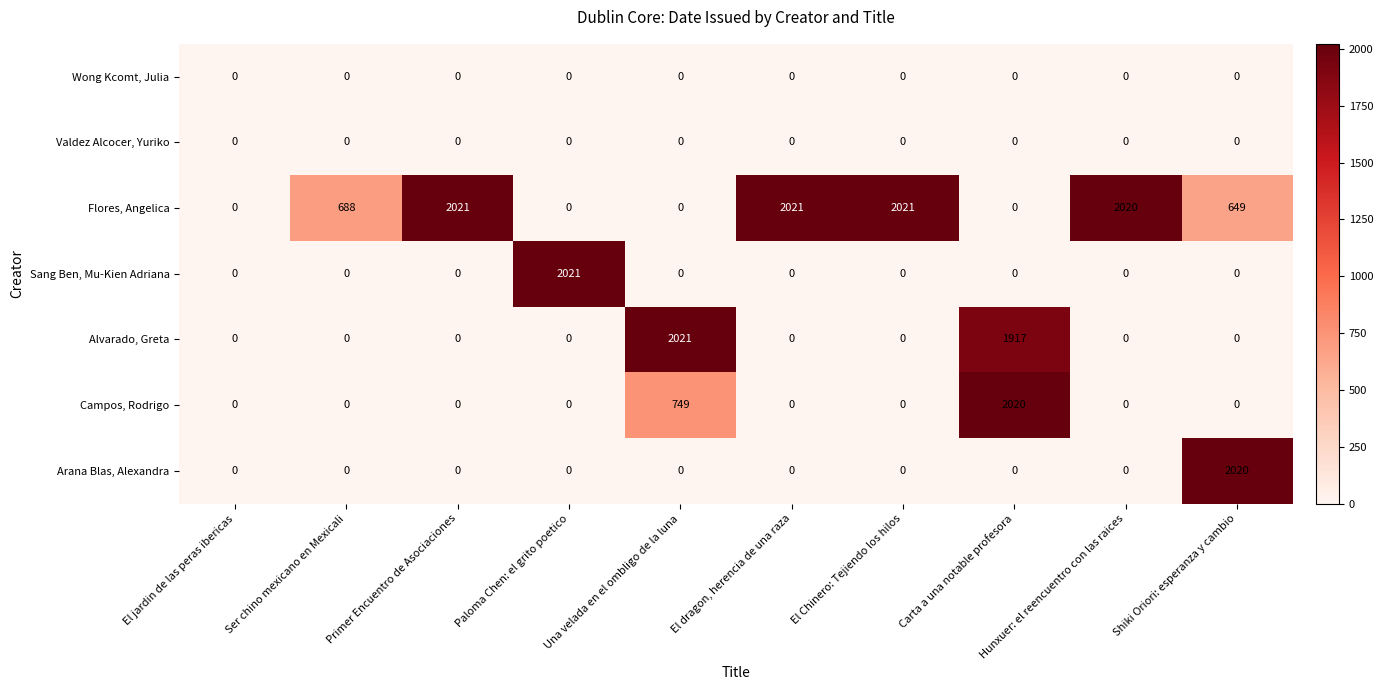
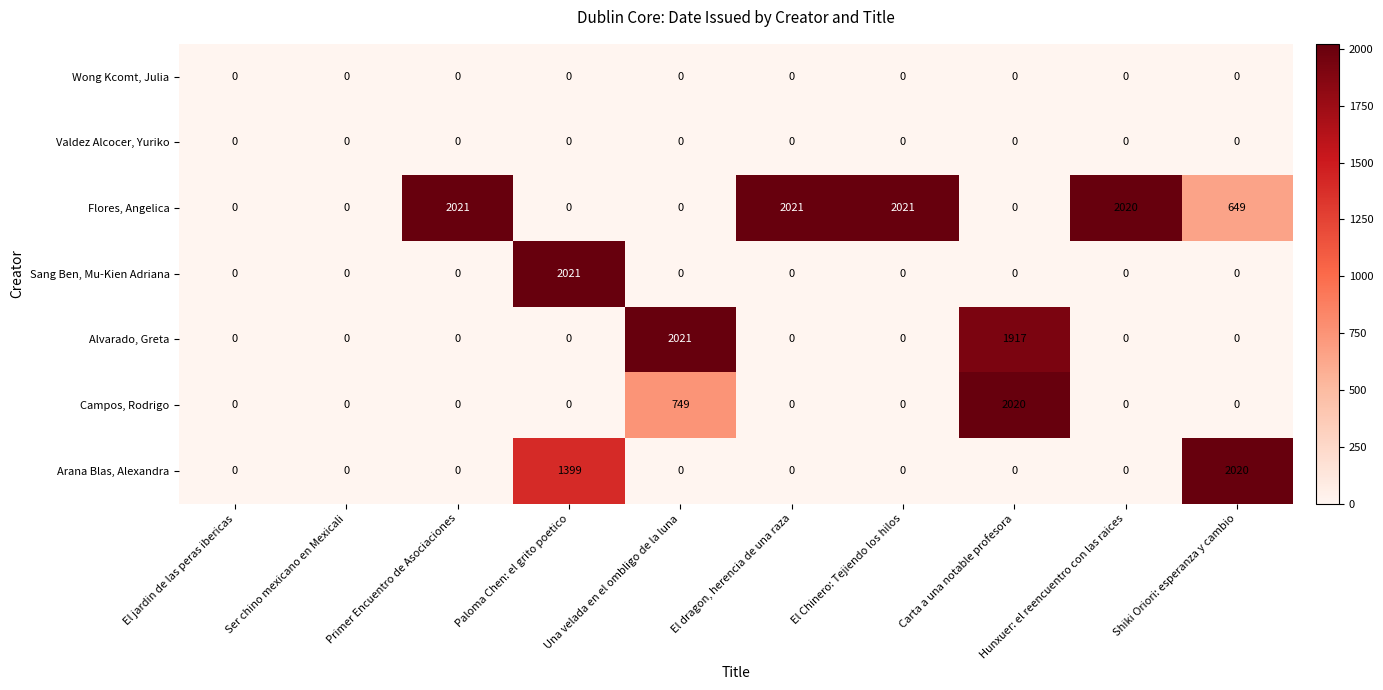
  {
    "Wong Kcomt, Julia": {
      "El jardin de las peras ibericas": 0,
      "Ser chino mexicano en Mexicali": 0,
      "Primer Encuentro de Asociaciones": 0,
      "Paloma Chen: el grito poetico": 0,
      "Una velada en el ombligo de la luna": 0,
      "El dragon, herencia de una raza": 0,
      "El Chinero: Tejiendo los hilos": 0,
      "Carta a una notable profesora": 0,
      "Hunxuer: el reencuentro con las raices": 0,
      "Shiki Oriori: esperanza y cambio": 0
    },
    "Valdez Alcocer, Yuriko": {
      "El jardin de las peras ibericas": 0,
      "Ser chino mexicano en Mexicali": 0,
      "Primer Encuentro de Asociaciones": 0,
      "Paloma Chen: el grito poetico": 0,
      "Una velada en el ombligo de la luna": 0,
      "El dragon, herencia de una raza": 0,
      "El Chinero: Tejiendo los hilos": 0,
      "Carta a una notable profesora": 0,
      "Hunxuer: el reencuentro con las raices": 0,
      "Shiki Oriori: esperanza y cambio": 0
    },
    "Flores, Angelica": {
      "El jardin de las peras ibericas": 0,
-     "Ser chino mexicano en Mexicali": 688,
+     "Ser chino mexicano en Mexicali": 0,
      "Primer Encuentro de Asociaciones": 2021,
      "Paloma Chen: el grito poetico": 0,
      "Una velada en el ombligo de la luna": 0,
      "El dragon, herencia de una raza": 2021,
      "El Chinero: Tejiendo los hilos": 2021,
      "Carta a una notable profesora": 0,
      "Hunxuer: el reencuentro con las raices": 2020,
      "Shiki Oriori: esperanza y cambio": 649
    },
    "Sang Ben, Mu-Kien Adriana": {
      "El jardin de las peras ibericas": 0,
      "Ser chino mexicano en Mexicali": 0,
      "Primer Encuentro de Asociaciones": 0,
      "Paloma Chen: el grito poetico": 2021,
      "Una velada en el ombligo de la luna": 0,
      "El dragon, herencia de una raza": 0,
      "El Chinero: Tejiendo los hilos": 0,
      "Carta a una notable profesora": 0,
      "Hunxuer: el reencuentro con las raices": 0,
      "Shiki Oriori: esperanza y cambio": 0
    },
    "Alvarado, Greta": {
      "El jardin de las peras ibericas": 0,
      "Ser chino mexicano en Mexicali": 0,
      "Primer Encuentro de Asociaciones": 0,
      "Paloma Chen: el grito poetico": 0,
      "Una velada en el ombligo de la luna": 2021,
      "El dragon, herencia de una raza": 0,
      "El Chinero: Tejiendo los hilos": 0,
      "Carta a una notable profesora": 1917,
      "Hunxuer: el reencuentro con las raices": 0,
      "Shiki Oriori: esperanza y cambio": 0
    },
    "Campos, Rodrigo": {
      "El jardin de las peras ibericas": 0,
      "Ser chino mexicano en Mexicali": 0,
      "Primer Encuentro de Asociaciones": 0,
      "Paloma Chen: el grito poetico": 0,
      "Una velada en el ombligo de la luna": 749,
      "El dragon, herencia de una raza": 0,
      "El Chinero: Tejiendo los hilos": 0,
      "Carta a una notable profesora": 2020,
      "Hunxuer: el reencuentro con las raices": 0,
      "Shiki Oriori: esperanza y cambio": 0
    },
    "Arana Blas, Alexandra": {
      "El jardin de las peras ibericas": 0,
      "Ser chino mexicano en Mexicali": 0,
      "Primer Encuentro de Asociaciones": 0,
-     "Paloma Chen: el grito poetico": 0,
+     "Paloma Chen: el grito poetico": 1399,
      "Una velada en el ombligo de la luna": 0,
      "El dragon, herencia de una raza": 0,
      "El Chinero: Tejiendo los hilos": 0,
      "Carta a una notable profesora": 0,
      "Hunxuer: el reencuentro con las raices": 0,
      "Shiki Oriori: esperanza y cambio": 2020
    }
  }
